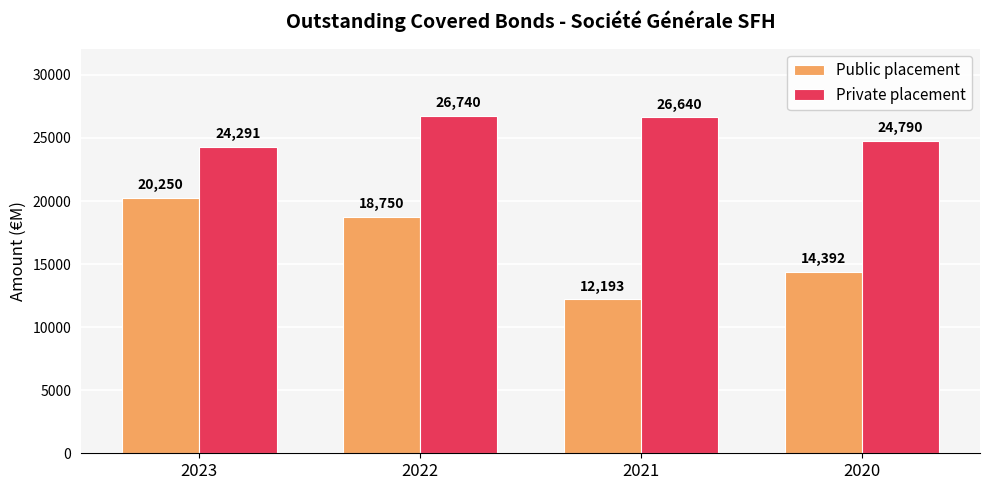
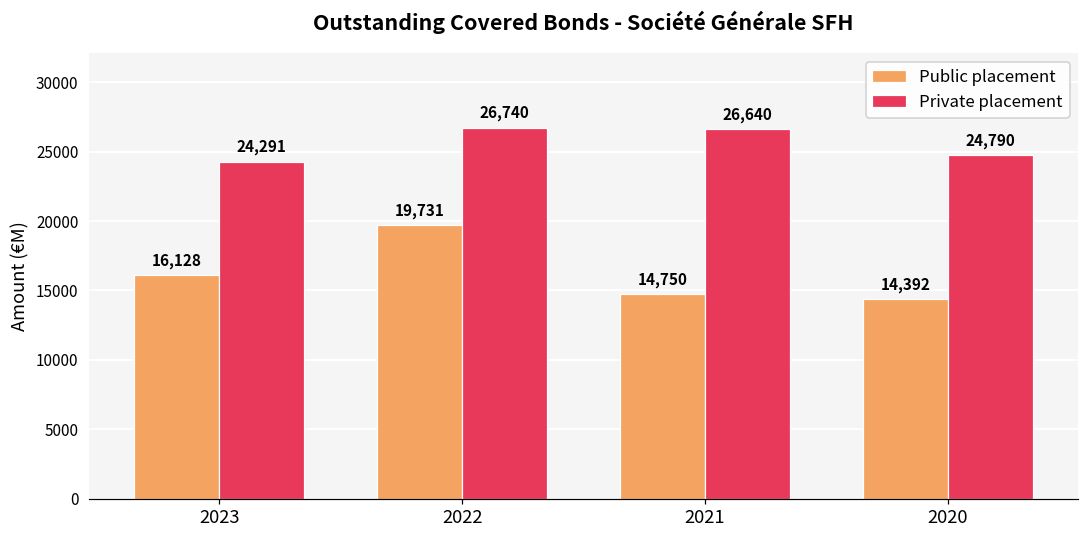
  {
    "Public placement": {
-     "2023": "20,250",
-     "2022": "18,750",
-     "2021": "12,193",
+     "2023": "16,128",
+     "2022": "19,731",
+     "2021": "14,750",
      "2020": "14,392"
    },
    "Private placement": {
      "2023": "24,291",
      "2022": "26,740",
      "2021": "26,640",
      "2020": "24,790"
    }
  }
